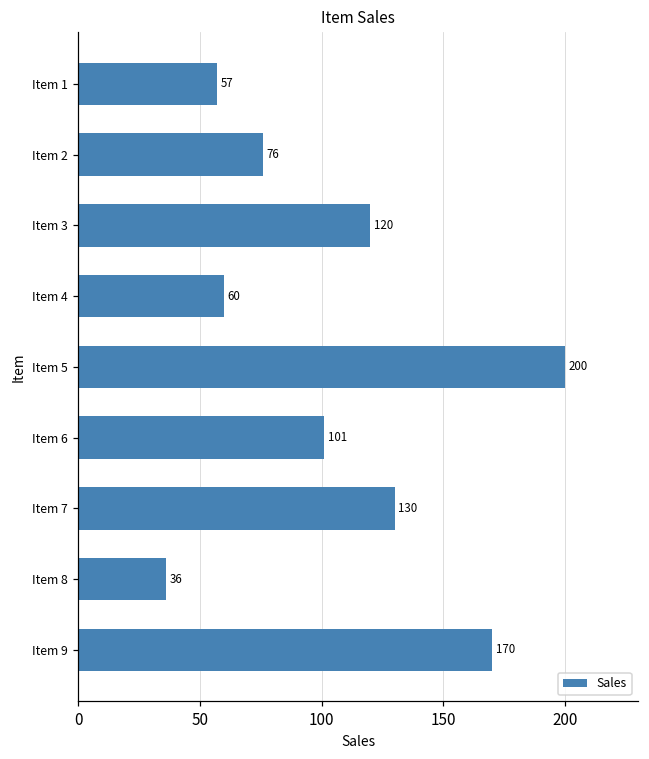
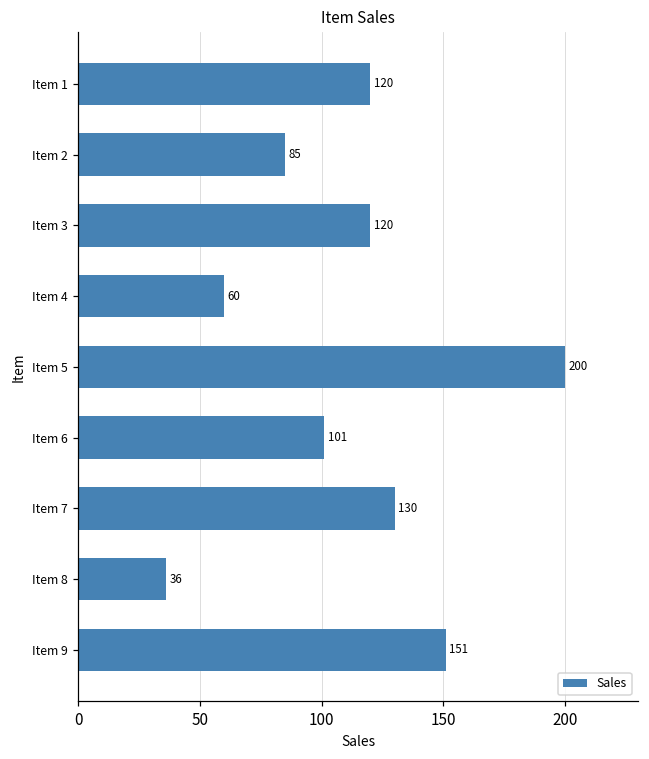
  {
-   "Item 1": 57,
-   "Item 2": 76,
+   "Item 1": 120,
+   "Item 2": 85,
    "Item 3": 120,
    "Item 4": 60,
    "Item 5": 200,
    "Item 6": 101,
    "Item 7": 130,
    "Item 8": 36,
-   "Item 9": 170
+   "Item 9": 151
  }
